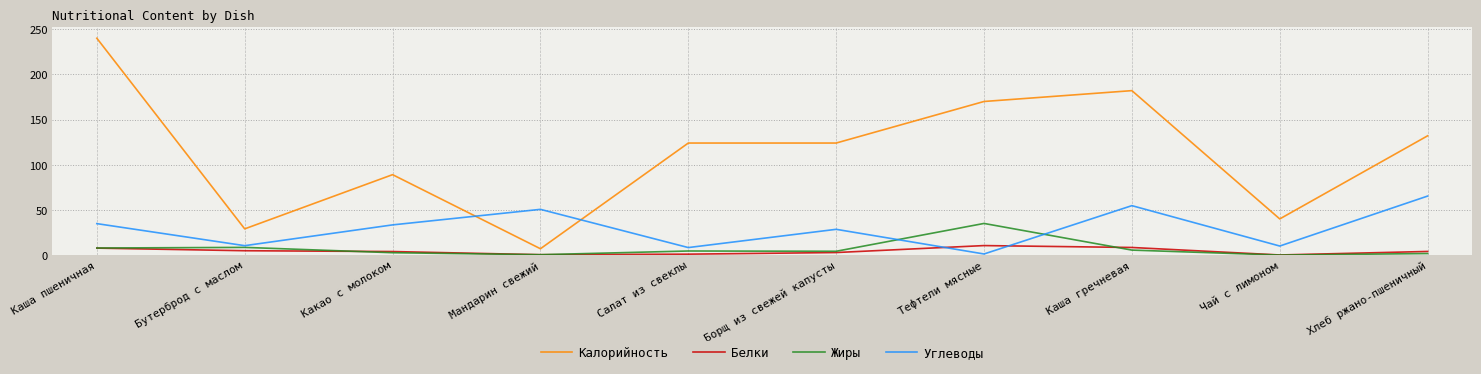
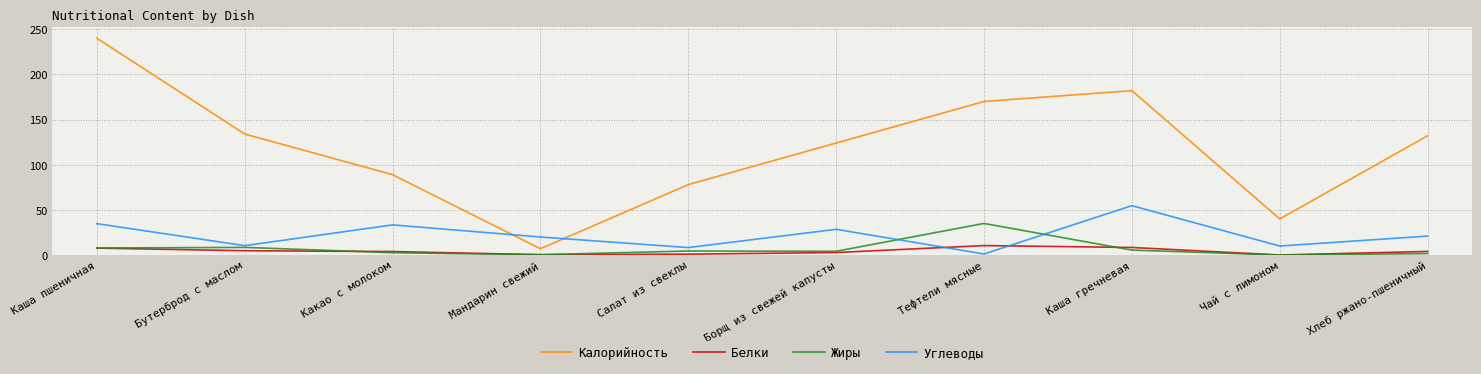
  {
    "Калорийность": {
      "Каша пшеничная": 240,
-     "Бутерброд с маслом": 30,
+     "Бутерброд с маслом": 130,
      "Какао с молоком": 90,
      "Мандарин свежий": 10,
-     "Салат из свеклы": 120,
+     "Салат из свеклы": 80,
      "Борщ из свежей капусты": 120,
      "Тефтели мясные": 170,
      "Каша гречневая": 180,
      "Чай с лимоном": 40,
      "Хлеб ржано-пшеничный": 130
    },
    "Белки": {
      "Бутерброд с маслом": 0,
      "Салат из свеклы": 0,
      "Тефтели мясные": 10,
      "Каша гречневая": 10
    },
    "Жиры": {
      "Салат из свеклы": 0,
      "Тефтели мясные": 40,
      "Каша гречневая": 10
    },
    "Углеводы": {
      "Каша пшеничная": 30,
      "Какао с молоком": 30,
-     "Мандарин свежий": 50,
+     "Мандарин свежий": 20,
      "Салат из свеклы": 10,
      "Борщ из свежей капусты": 30,
      "Тефтели мясные": 0,
      "Каша гречневая": 50,
      "Чай с лимоном": 10,
-     "Хлеб ржано-пшеничный": 70
+     "Хлеб ржано-пшеничный": 20
    }
  }
